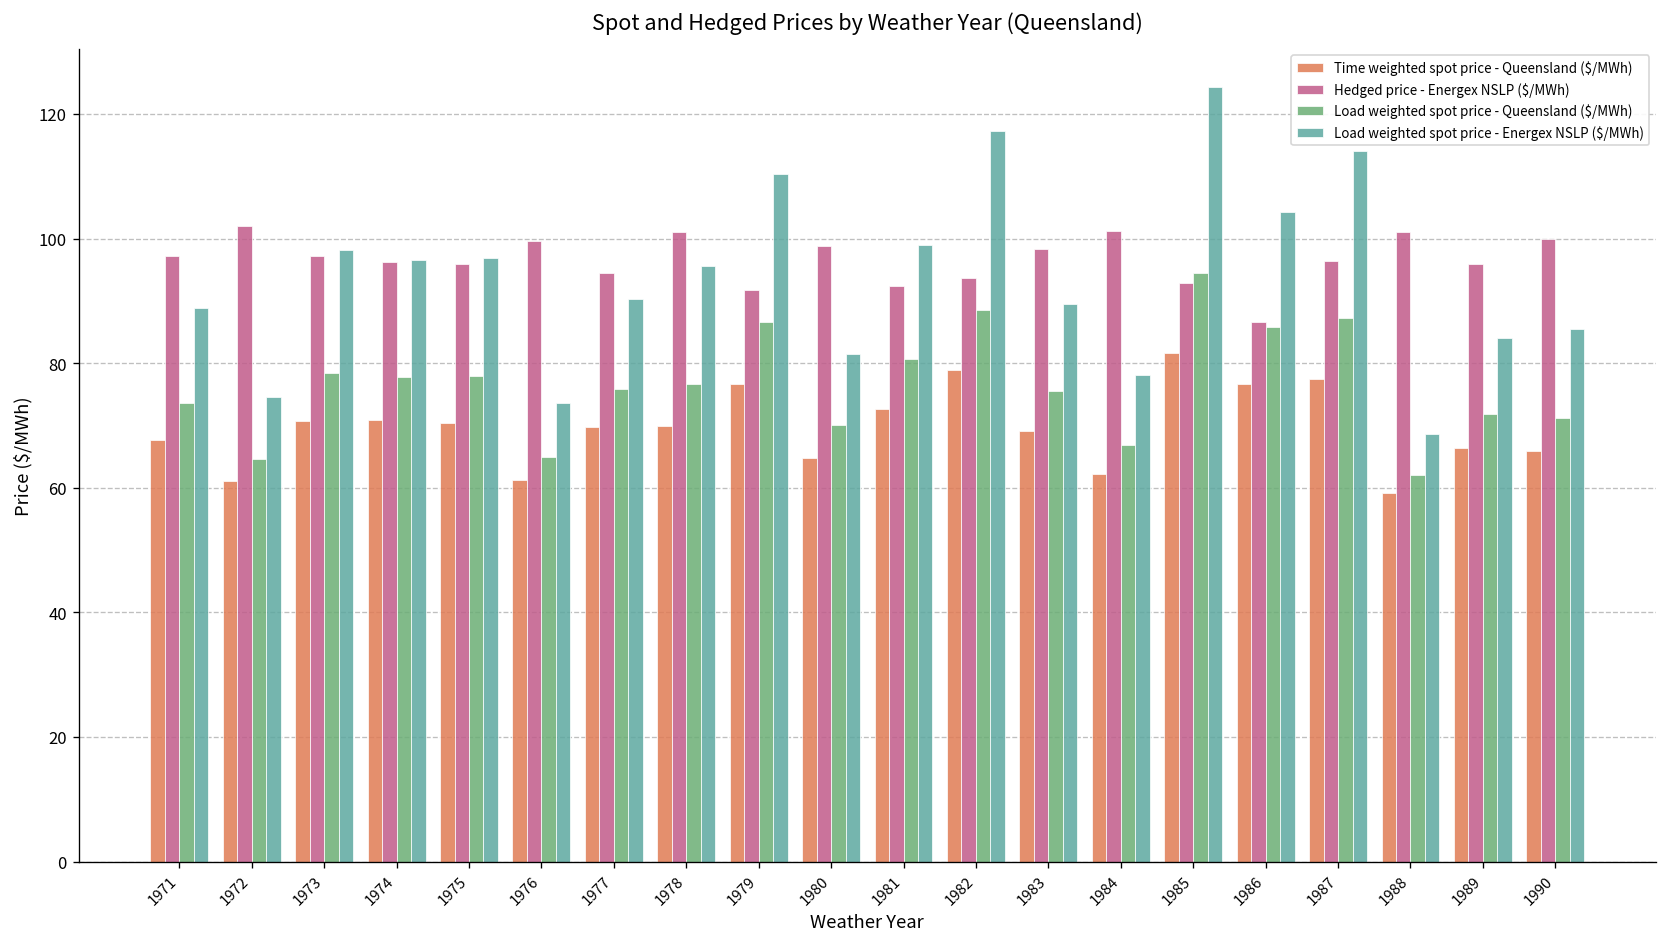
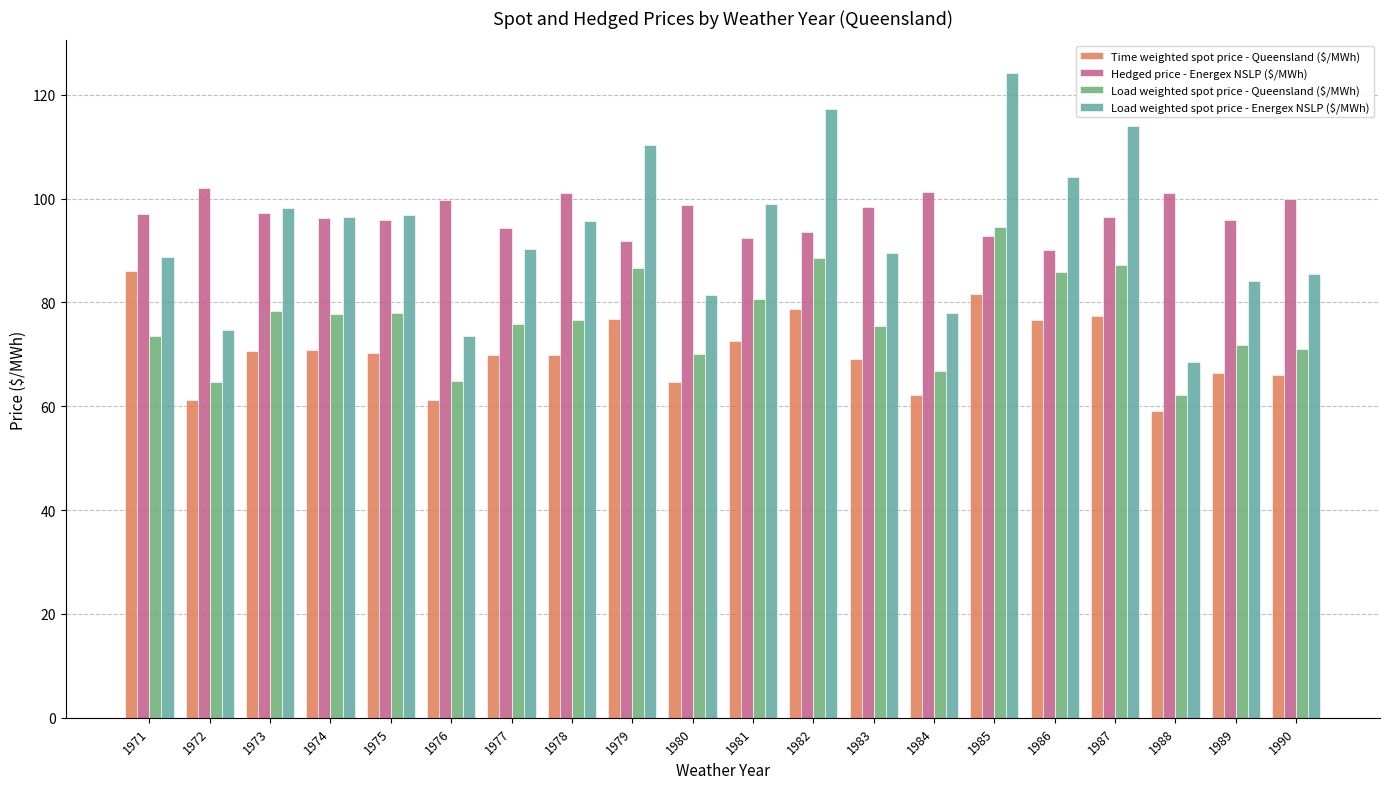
  {
    "Time weighted spot price - Queensland ($/MWh)": {
-     "1971": 68,
+     "1971": 86,
      "1972": 61,
      "1973": 71,
      "1974": 71,
      "1975": 70,
      "1976": 61,
      "1977": 70,
      "1978": 70,
      "1979": 77,
      "1980": 65,
      "1981": 73,
      "1982": 79,
      "1983": 69,
      "1984": 62,
      "1985": 82,
      "1986": 77,
      "1987": 77,
      "1988": 59,
      "1989": 66,
      "1990": 66
    },
    "Hedged price - Energex NSLP ($/MWh)": {
      "1971": 97,
      "1972": 102,
      "1973": 97,
      "1974": 96,
      "1975": 96,
      "1976": 100,
      "1977": 94,
      "1978": 101,
      "1979": 92,
      "1980": 99,
      "1981": 92,
      "1982": 94,
      "1983": 98,
      "1984": 101,
      "1985": 93,
-     "1986": 87,
+     "1986": 90,
      "1987": 96,
      "1988": 101,
      "1989": 96,
      "1990": 100
    }
  }
